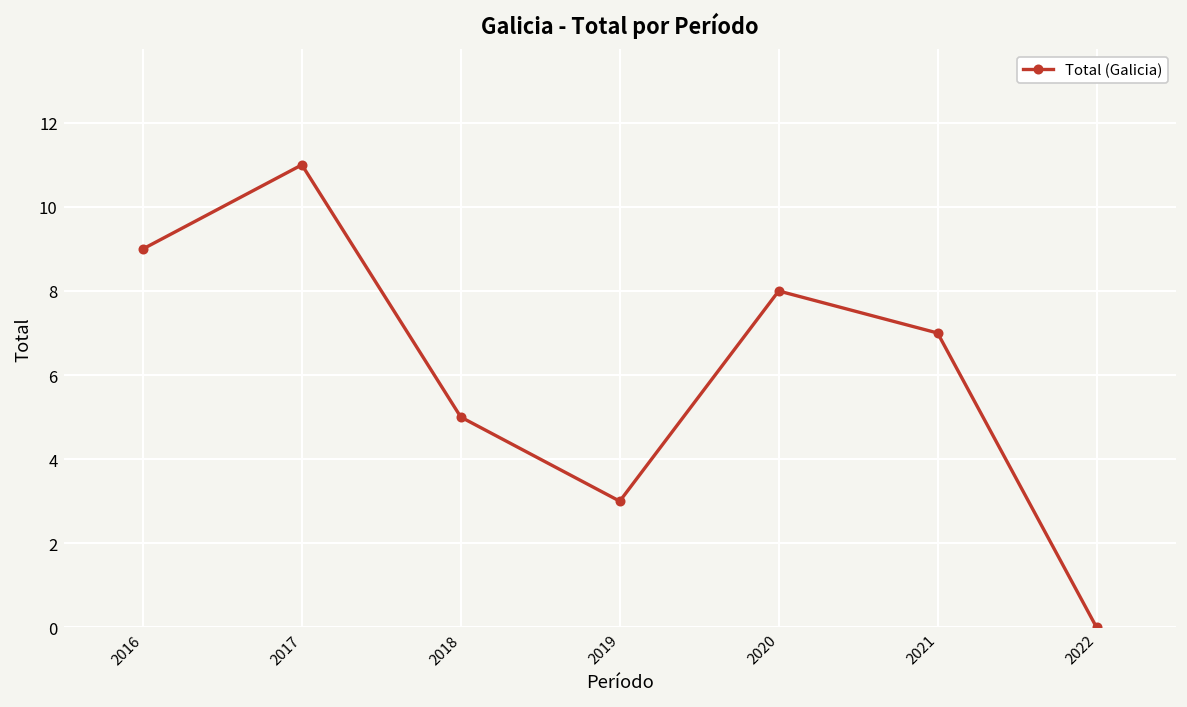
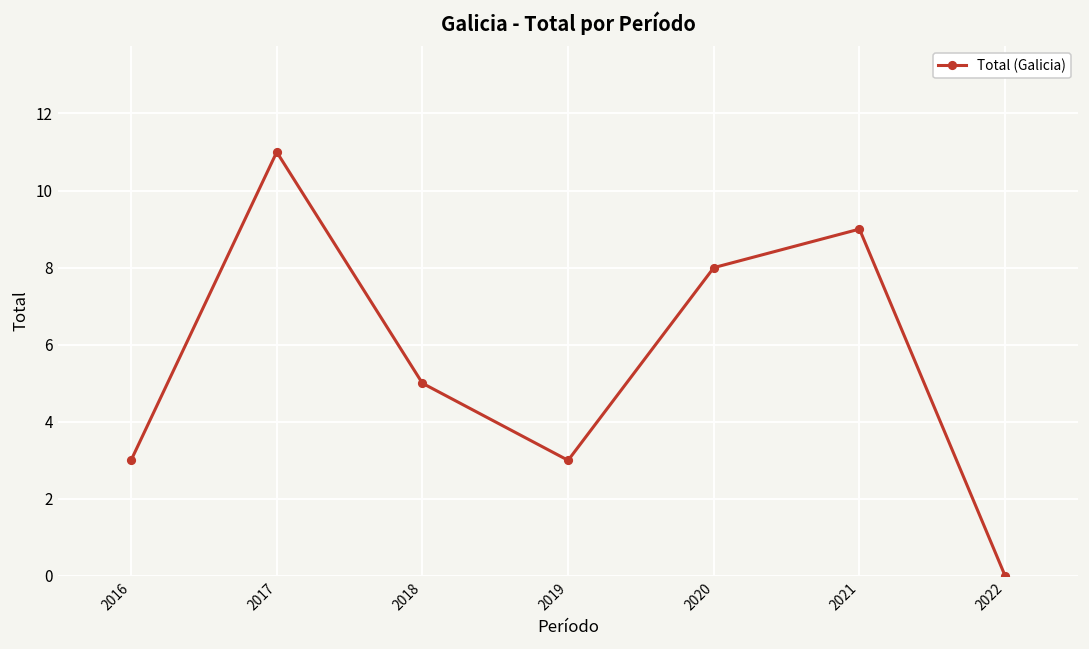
  {
-   "2016": 9,
+   "2016": 3,
    "2017": 11,
    "2018": 5,
    "2019": 3,
    "2020": 8,
-   "2021": 7,
+   "2021": 9,
    "2022": 0
  }
